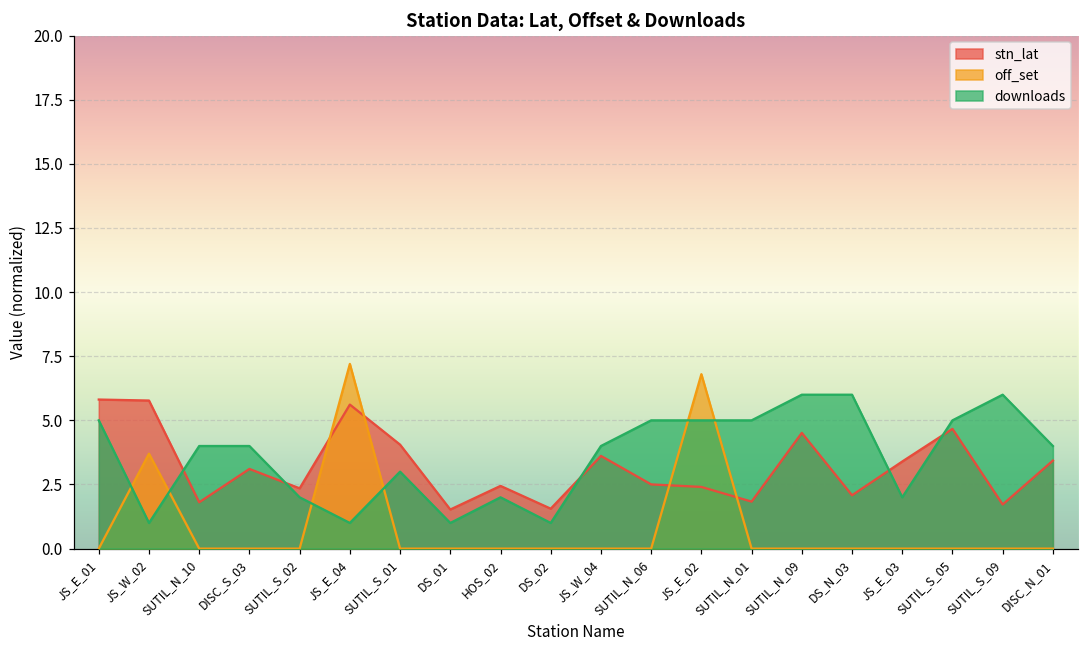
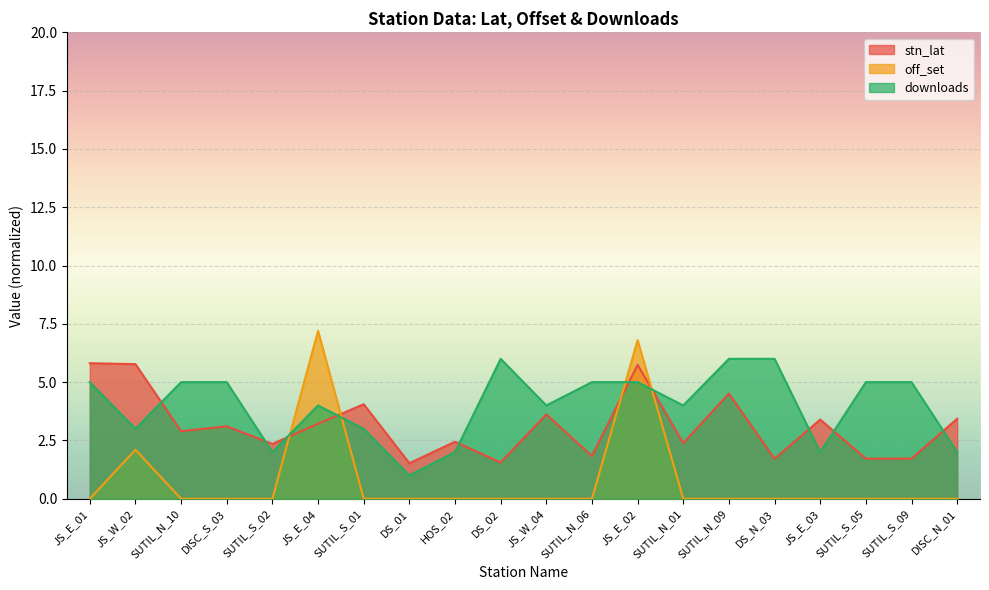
  {
    "stn_lat": {
      "JS_E_01": 5.8,
      "JS_W_02": 5.8,
-     "SUTIL_N_10": 1.8,
+     "SUTIL_N_10": 2.9,
      "DISC_S_03": 3.1,
      "SUTIL_S_02": 2.4,
-     "JS_E_04": 5.6,
+     "JS_E_04": 3.2,
      "SUTIL_S_01": 4.1,
      "DS_01": 1.5,
      "HOS_02": 2.4,
      "DS_02": 1.6,
      "JS_W_04": 3.6,
-     "SUTIL_N_06": 2.5,
-     "JS_E_02": 2.4,
-     "SUTIL_N_01": 1.8,
+     "SUTIL_N_06": 1.8,
+     "JS_E_02": 5.7,
+     "SUTIL_N_01": 2.4,
      "SUTIL_N_09": 4.5,
-     "DS_N_03": 2.1,
+     "DS_N_03": 1.7,
      "JS_E_03": 3.4,
-     "SUTIL_S_05": 4.7,
+     "SUTIL_S_05": 1.7,
      "SUTIL_S_09": 1.7,
      "DISC_N_01": 3.4
    },
    "off_set": {
      "JS_E_01": 0.0,
-     "JS_W_02": 3.7,
+     "JS_W_02": 2.1,
      "SUTIL_N_10": 0.0,
      "DISC_S_03": 0.0,
      "SUTIL_S_02": 0.0,
      "JS_E_04": 7.2,
      "SUTIL_S_01": 0.0,
      "DS_01": 0.0,
      "HOS_02": 0.0,
      "DS_02": 0.0,
      "JS_W_04": 0.0,
      "SUTIL_N_06": 0.0,
      "JS_E_02": 6.8,
      "SUTIL_N_01": 0.0,
      "SUTIL_N_09": 0.0,
      "DS_N_03": 0.0,
      "JS_E_03": 0.0,
      "SUTIL_S_05": 0.0,
      "SUTIL_S_09": 0.0,
      "DISC_N_01": 0.0
    },
    "downloads": {
      "JS_E_01": 5,
-     "JS_W_02": 1,
-     "SUTIL_N_10": 4,
-     "DISC_S_03": 4,
+     "JS_W_02": 3,
+     "SUTIL_N_10": 5,
+     "DISC_S_03": 5,
      "SUTIL_S_02": 2,
-     "JS_E_04": 1,
+     "JS_E_04": 4,
      "SUTIL_S_01": 3,
      "DS_01": 1,
      "HOS_02": 2,
-     "DS_02": 1,
+     "DS_02": 6,
      "JS_W_04": 4,
      "SUTIL_N_06": 5,
      "JS_E_02": 5,
-     "SUTIL_N_01": 5,
+     "SUTIL_N_01": 4,
      "SUTIL_N_09": 6,
      "DS_N_03": 6,
      "JS_E_03": 2,
      "SUTIL_S_05": 5,
-     "SUTIL_S_09": 6,
-     "DISC_N_01": 4
+     "SUTIL_S_09": 5,
+     "DISC_N_01": 2
    }
  }
